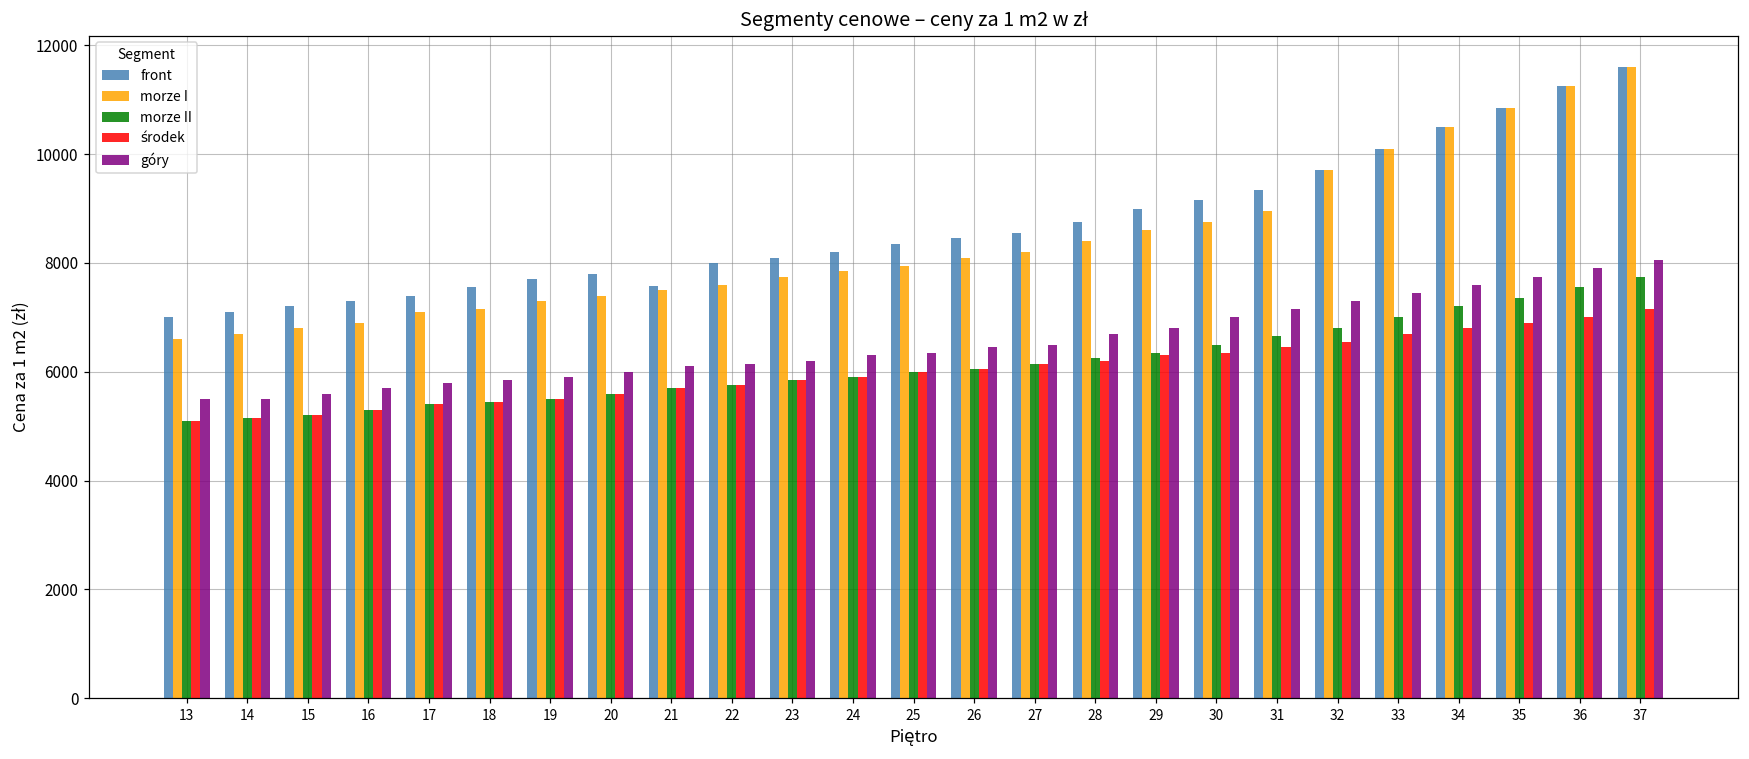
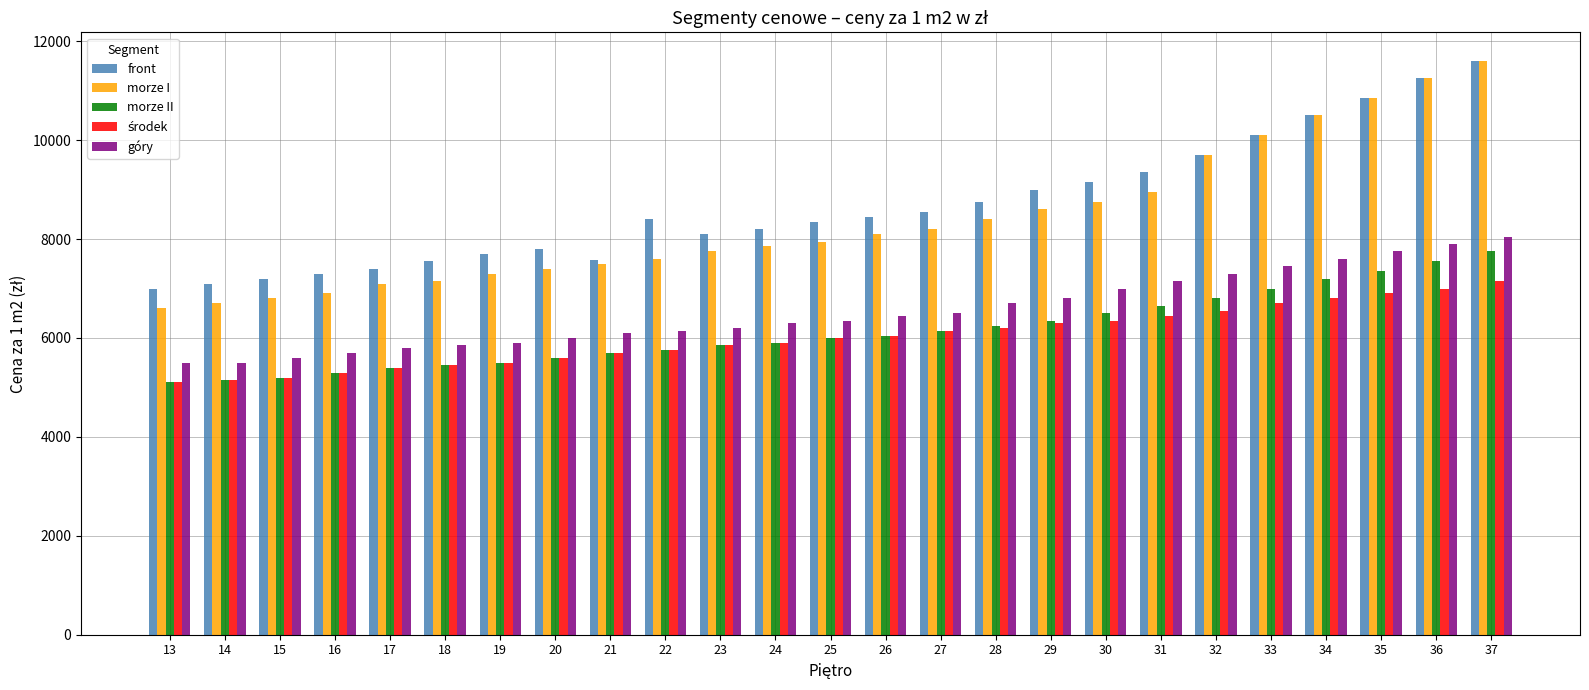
  {
    "front": {
      "13": 7000,
      "14": 7100,
      "15": 7200,
      "16": 7300,
      "17": 7400,
      "18": 7600,
      "19": 7700,
      "20": 7800,
      "21": 7600,
-     "22": 8000,
+     "22": 8400,
      "23": 8100,
      "24": 8200,
      "25": 8400,
      "26": 8500,
      "27": 8600,
      "28": 8800,
      "29": 9000,
      "30": 9200,
      "31": 9400,
      "32": 9700,
      "33": 10100,
      "34": 10500,
      "35": 10900,
      "36": 11300,
      "37": 11600
    },
    "morze I": {
      "13": 6600,
      "14": 6700,
      "15": 6800,
      "16": 6900,
      "17": 7100,
      "18": 7200,
      "19": 7300,
      "20": 7400,
      "21": 7500,
      "22": 7600,
      "23": 7800,
      "24": 7900,
      "25": 8000,
      "26": 8100,
      "27": 8200,
      "28": 8400,
      "29": 8600,
      "30": 8800,
      "31": 9000,
      "32": 9700,
      "33": 10100,
      "34": 10500,
      "35": 10900,
      "36": 11300,
      "37": 11600
    },
    "morze II": {
      "13": 5100,
      "14": 5200,
      "15": 5200,
      "16": 5300,
      "17": 5400,
      "18": 5500,
      "19": 5500,
      "20": 5600,
      "21": 5700,
      "22": 5800,
      "23": 5900,
      "24": 5900,
      "25": 6000,
      "26": 6100,
      "27": 6200,
      "28": 6300,
      "29": 6400,
      "30": 6500,
      "31": 6700,
      "32": 6800,
      "33": 7000,
      "34": 7200,
      "35": 7400,
      "36": 7600,
      "37": 7800
    },
    "środek": {
      "13": 5100,
      "14": 5200,
      "15": 5200,
      "16": 5300,
      "17": 5400,
      "18": 5500,
      "19": 5500,
      "20": 5600,
      "21": 5700,
      "22": 5800,
      "23": 5900,
      "24": 5900,
      "25": 6000,
      "26": 6100,
      "27": 6200,
      "28": 6200,
      "29": 6300,
      "30": 6400,
      "31": 6500,
      "32": 6600,
      "33": 6700,
      "34": 6800,
      "35": 6900,
      "36": 7000,
      "37": 7200
    },
    "góry": {
      "13": 5500,
      "14": 5500,
      "15": 5600,
      "16": 5700,
      "17": 5800,
      "18": 5900,
      "19": 5900,
      "20": 6000,
      "21": 6100,
      "22": 6200,
      "23": 6200,
      "24": 6300,
      "25": 6400,
      "26": 6500,
      "27": 6500,
      "28": 6700,
      "29": 6800,
      "30": 7000,
      "31": 7200,
      "32": 7300,
      "33": 7500,
      "34": 7600,
      "35": 7800,
      "36": 7900,
      "37": 8100
    }
  }
